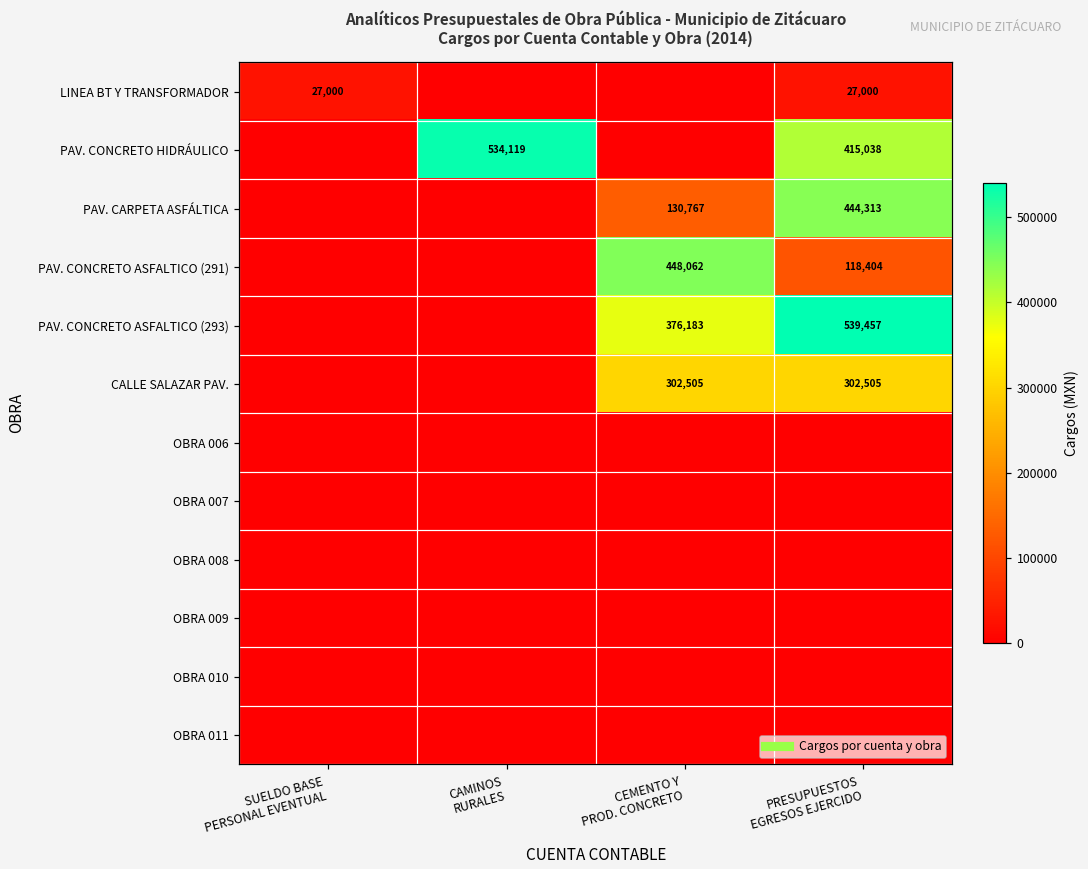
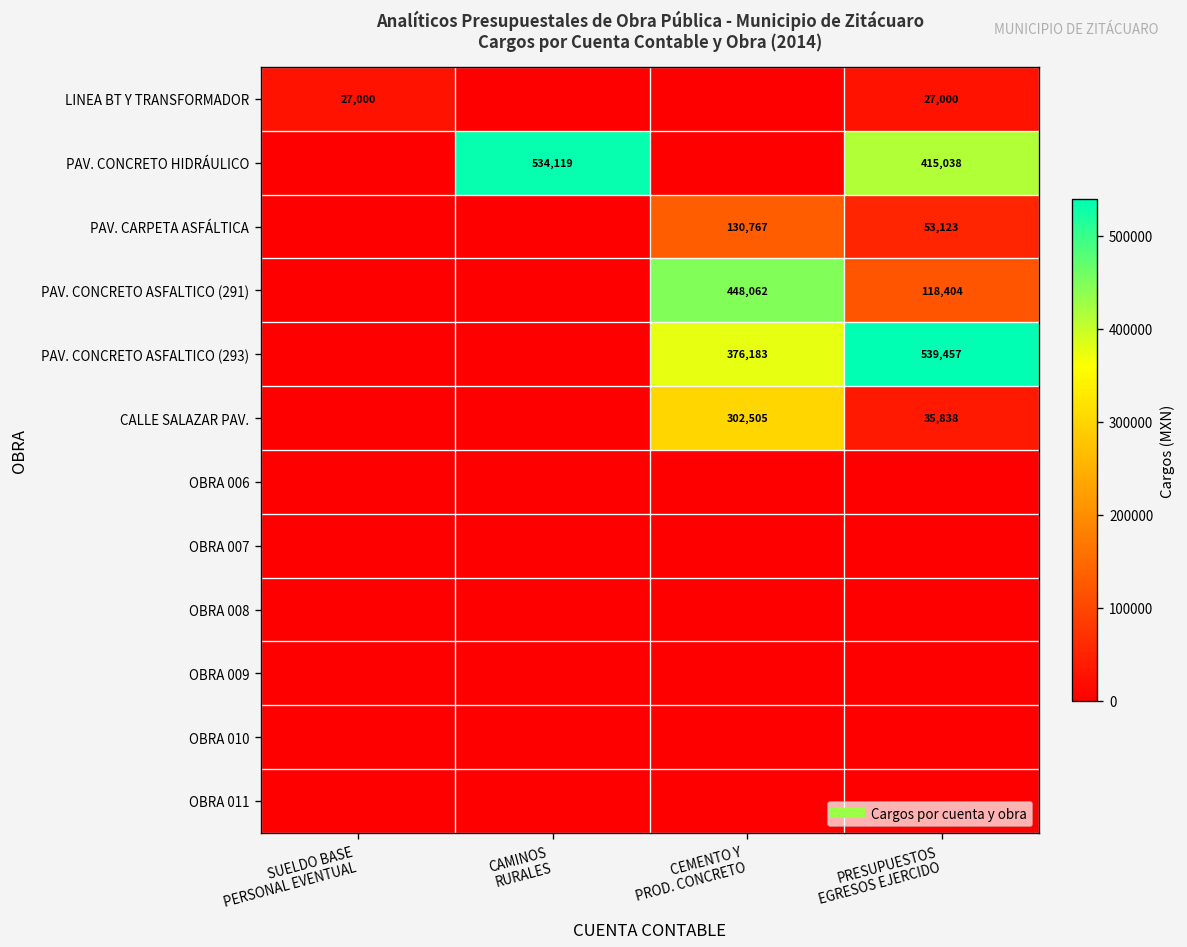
  {
    "LINEA BT Y TRANSFORMADOR": {
      "SUELDO BASE PERSONAL EVENTUAL": "27,000",
      "PRESUPUESTOS EGRESOS EJERCIDO": "27,000"
    },
    "PAV. CONCRETO HIDRÁULICO": {
      "CAMINOS RURALES": "534,119",
      "PRESUPUESTOS EGRESOS EJERCIDO": "415,038"
    },
    "PAV. CARPETA ASFÁLTICA": {
      "CEMENTO Y PROD. CONCRETO": "130,767",
-     "PRESUPUESTOS EGRESOS EJERCIDO": "444,313"
+     "PRESUPUESTOS EGRESOS EJERCIDO": "53,123"
    },
    "PAV. CONCRETO ASFALTICO (291)": {
      "CEMENTO Y PROD. CONCRETO": "448,062",
      "PRESUPUESTOS EGRESOS EJERCIDO": "118,404"
    },
    "PAV. CONCRETO ASFALTICO (293)": {
      "CEMENTO Y PROD. CONCRETO": "376,183",
      "PRESUPUESTOS EGRESOS EJERCIDO": "539,457"
    },
    "CALLE SALAZAR PAV.": {
      "CEMENTO Y PROD. CONCRETO": "302,505",
-     "PRESUPUESTOS EGRESOS EJERCIDO": "302,505"
+     "PRESUPUESTOS EGRESOS EJERCIDO": "35,838"
    }
  }
